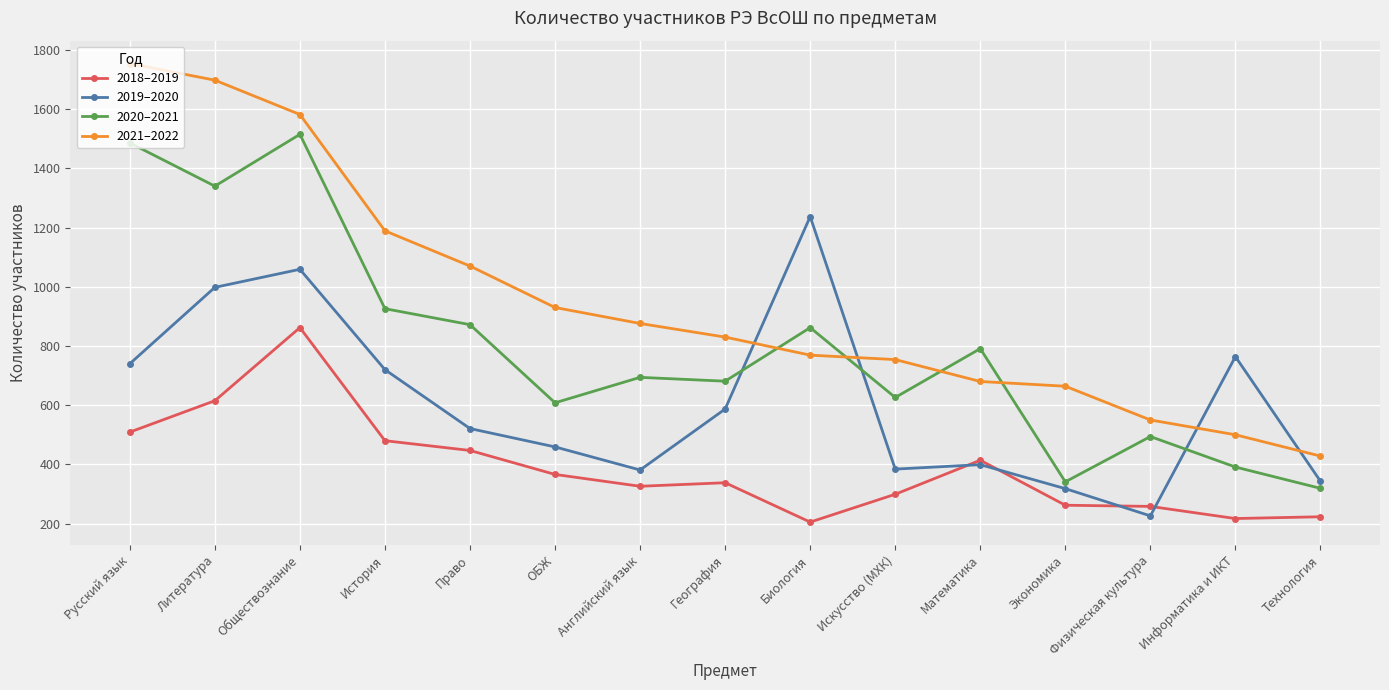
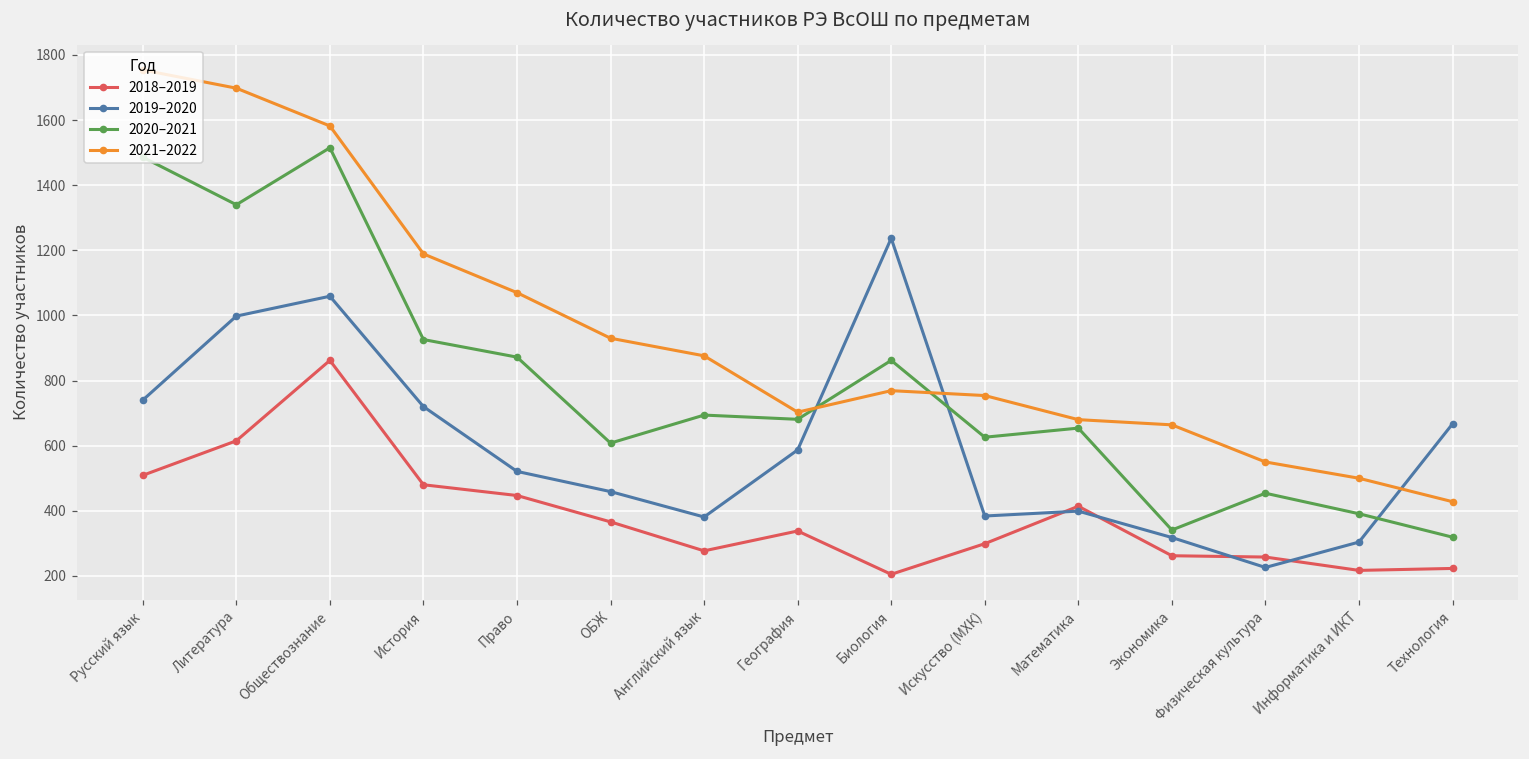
  {
    "2018–2019": {
      "Русский язык": 510,
      "Литература": 620,
      "Обществознание": 860,
      "История": 480,
      "Право": 450,
      "ОБЖ": 370,
-     "Английский язык": 330,
+     "Английский язык": 280,
      "География": 340,
      "Биология": 210,
      "Искусство (МХК)": 300,
      "Математика": 410,
      "Экономика": 260,
      "Физическая культура": 260,
      "Информатика и ИКТ": 220,
      "Технология": 220
    },
    "2019–2020": {
      "Русский язык": 740,
      "Литература": 1000,
      "Обществознание": 1060,
      "История": 720,
      "Право": 520,
      "ОБЖ": 460,
      "Английский язык": 380,
      "География": 590,
      "Биология": 1240,
      "Искусство (МХК)": 380,
      "Математика": 400,
      "Экономика": 320,
      "Физическая культура": 230,
-     "Информатика и ИКТ": 760,
-     "Технология": 340
+     "Информатика и ИКТ": 300,
+     "Технология": 670
    },
    "2020–2021": {
      "Литература": 1340,
      "Обществознание": 1520,
      "История": 930,
      "Право": 870,
      "ОБЖ": 610,
      "Английский язык": 690,
      "География": 680,
      "Биология": 860,
      "Искусство (МХК)": 630,
-     "Математика": 790,
+     "Математика": 650,
      "Экономика": 340,
-     "Физическая культура": 490,
+     "Физическая культура": 450,
      "Информатика и ИКТ": 390,
      "Технология": 320
    },
    "2021–2022": {
      "Литература": 1700,
      "Обществознание": 1580,
      "История": 1190,
      "Право": 1070,
      "ОБЖ": 930,
      "Английский язык": 880,
-     "География": 830,
+     "География": 700,
      "Биология": 770,
      "Искусство (МХК)": 750,
      "Математика": 680,
      "Экономика": 660,
      "Физическая культура": 550,
      "Информатика и ИКТ": 500,
      "Технология": 430
    }
  }
